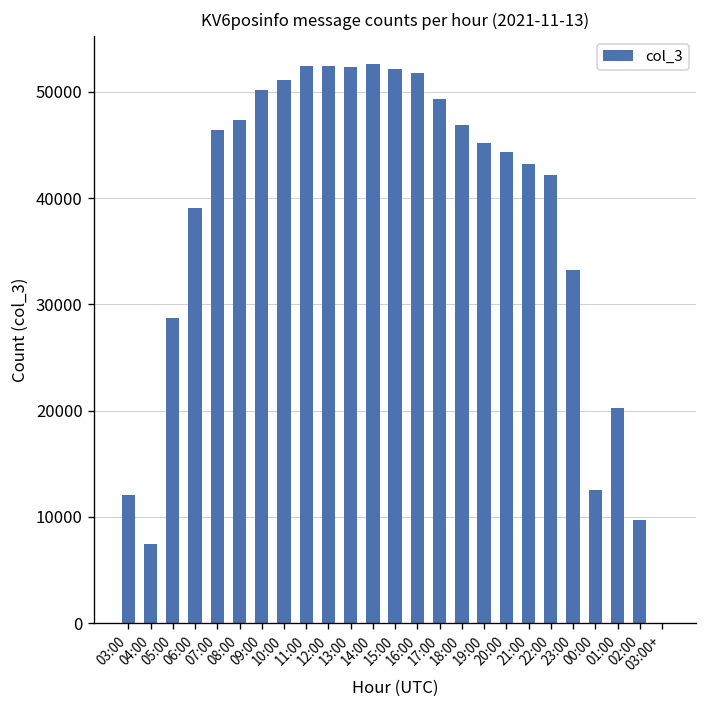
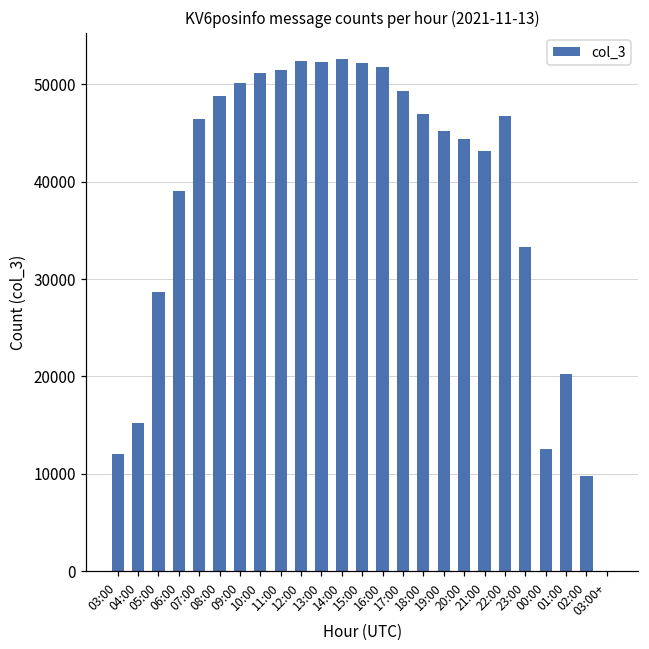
  {
    "03:00": 12000,
-   "04:00": 7000,
+   "04:00": 15000,
    "05:00": 29000,
    "06:00": 39000,
    "07:00": 46000,
-   "08:00": 47000,
+   "08:00": 49000,
    "09:00": 50000,
    "10:00": 51000,
-   "11:00": 52000,
+   "11:00": 51000,
    "12:00": 52000,
    "13:00": 52000,
    "14:00": 53000,
    "15:00": 52000,
    "16:00": 52000,
    "17:00": 49000,
    "18:00": 47000,
    "19:00": 45000,
    "20:00": 44000,
    "21:00": 43000,
-   "22:00": 42000,
+   "22:00": 47000,
    "23:00": 33000,
    "00:00": 13000,
    "01:00": 20000,
    "02:00": 10000
  }
